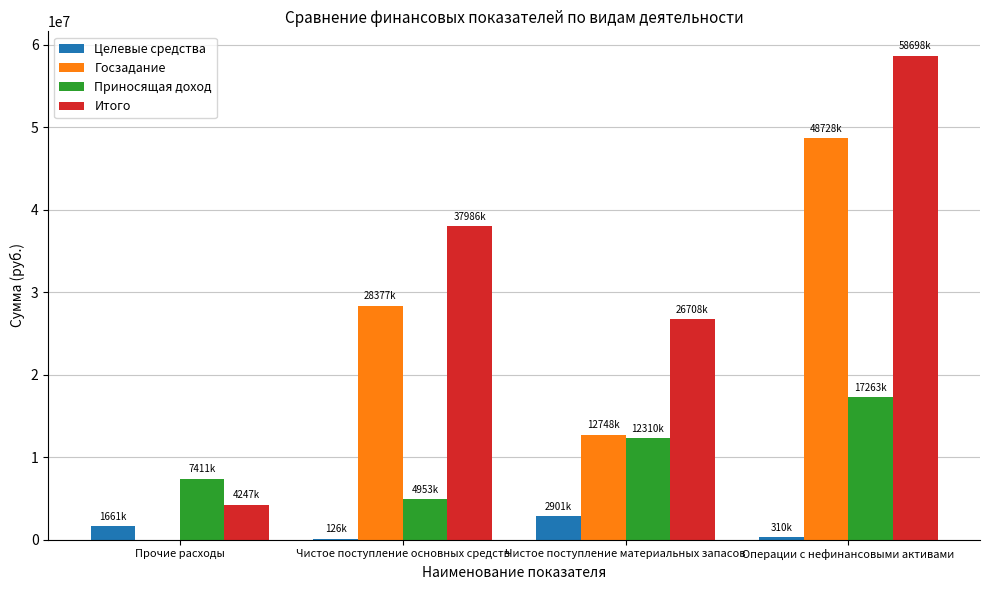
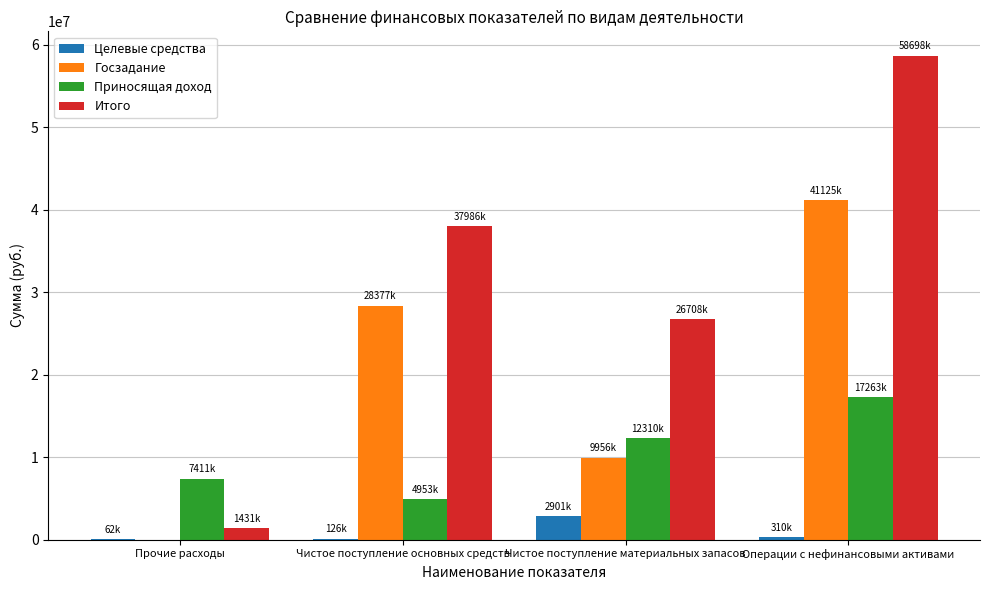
  {
    "Целевые средства": {
-     "Прочие расходы": "1661k",
+     "Прочие расходы": "62k",
      "Чистое поступление основных средств": "126k",
      "Чистое поступление материальных запасов": "2901k",
      "Операции с нефинансовыми активами": "310k"
    },
    "Госзадание": {
      "Чистое поступление основных средств": "28377k",
-     "Чистое поступление материальных запасов": "12748k",
-     "Операции с нефинансовыми активами": "48728k"
+     "Чистое поступление материальных запасов": "9956k",
+     "Операции с нефинансовыми активами": "41125k"
    },
    "Приносящая доход": {
      "Прочие расходы": "7411k",
      "Чистое поступление основных средств": "4953k",
      "Чистое поступление материальных запасов": "12310k",
      "Операции с нефинансовыми активами": "17263k"
    },
    "Итого": {
-     "Прочие расходы": "4247k",
+     "Прочие расходы": "1431k",
      "Чистое поступление основных средств": "37986k",
      "Чистое поступление материальных запасов": "26708k",
      "Операции с нефинансовыми активами": "58698k"
    }
  }
